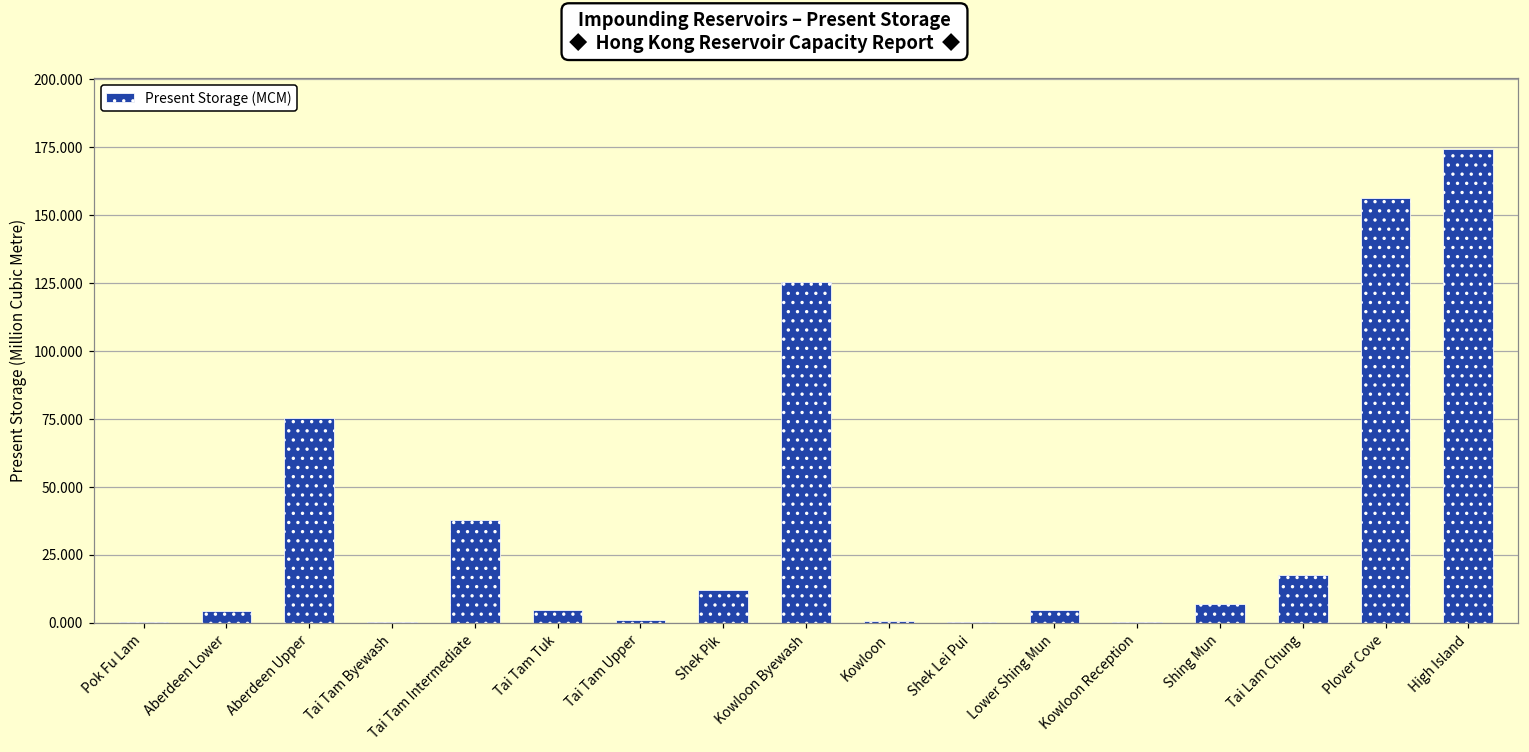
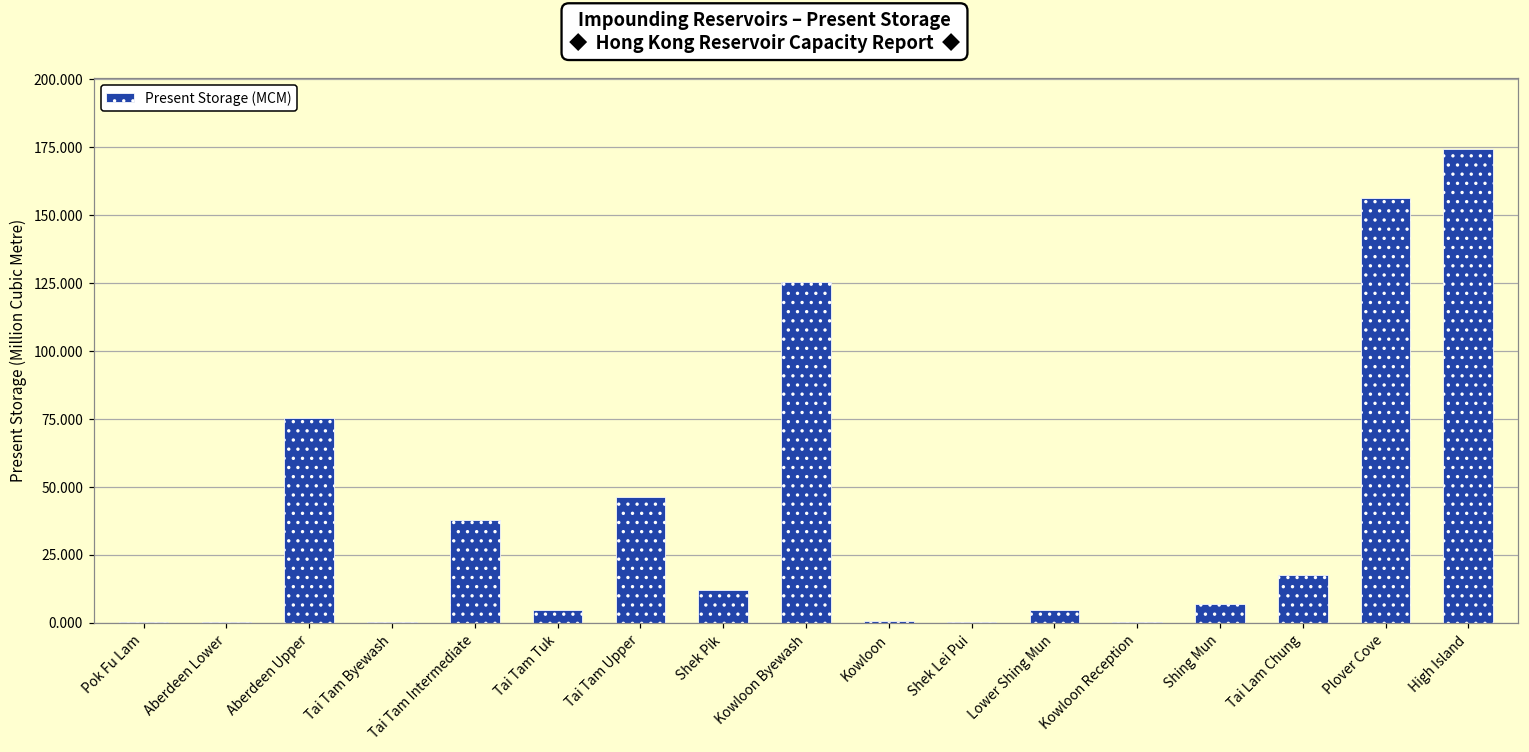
  {
-   "Aberdeen Lower": 4,
+   "Aberdeen Lower": 0,
    "Aberdeen Upper": 75,
    "Tai Tam Intermediate": 38,
    "Tai Tam Tuk": 4,
-   "Tai Tam Upper": 1,
+   "Tai Tam Upper": 46,
    "Shek Pik": 12,
    "Kowloon Byewash": 125,
    "Lower Shing Mun": 4,
    "Shing Mun": 7,
    "Tai Lam Chung": 18,
    "Plover Cove": 156,
    "High Island": 174
  }
